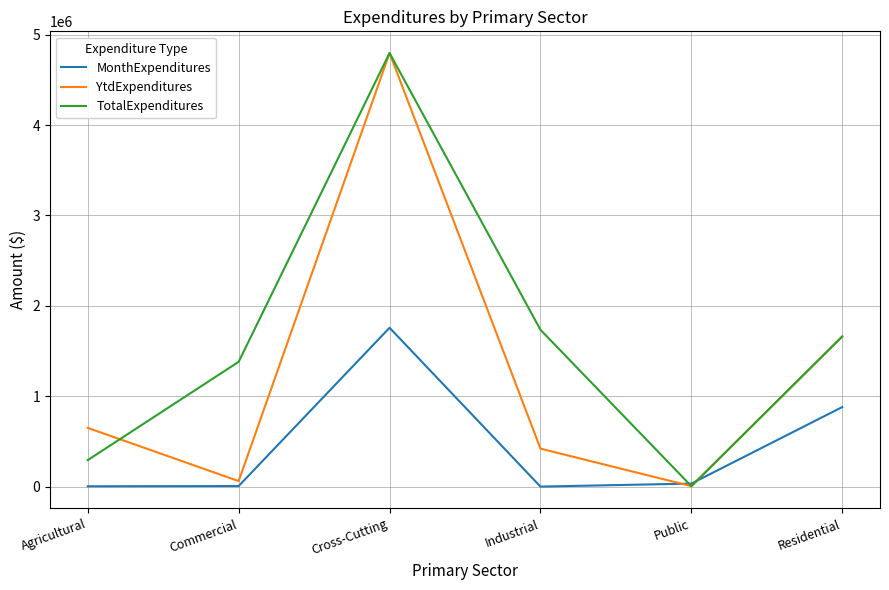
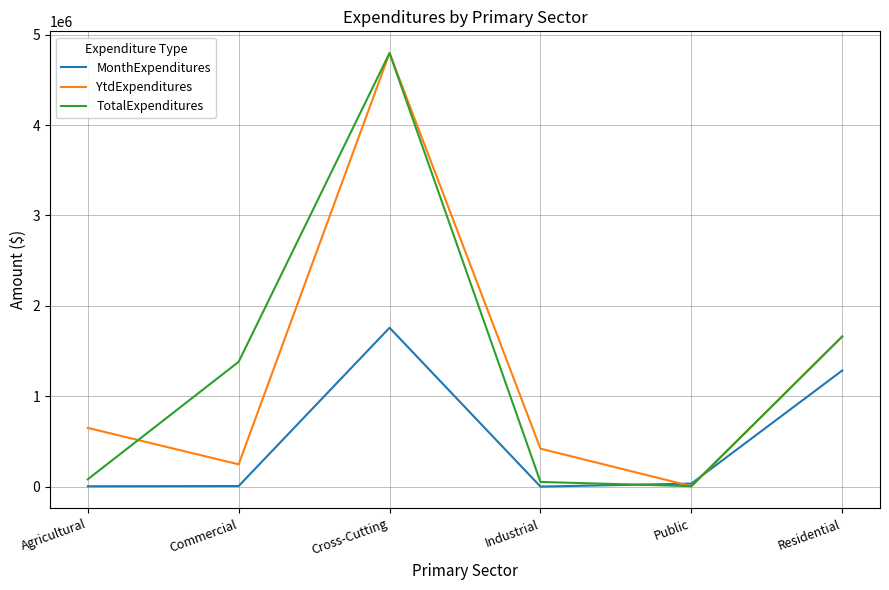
  {
    "MonthExpenditures": {
      "Agricultural": 0,
      "Commercial": 0,
      "Cross-Cutting": 1800000,
      "Industrial": 0,
      "Public": 0,
-     "Residential": 900000
+     "Residential": 1300000
    },
    "YtdExpenditures": {
      "Agricultural": 700000,
-     "Commercial": 100000,
+     "Commercial": 200000,
      "Industrial": 400000
    },
    "TotalExpenditures": {
-     "Agricultural": 300000,
+     "Agricultural": 100000,
      "Commercial": 1400000,
-     "Industrial": 1700000
+     "Industrial": 100000
    }
  }
